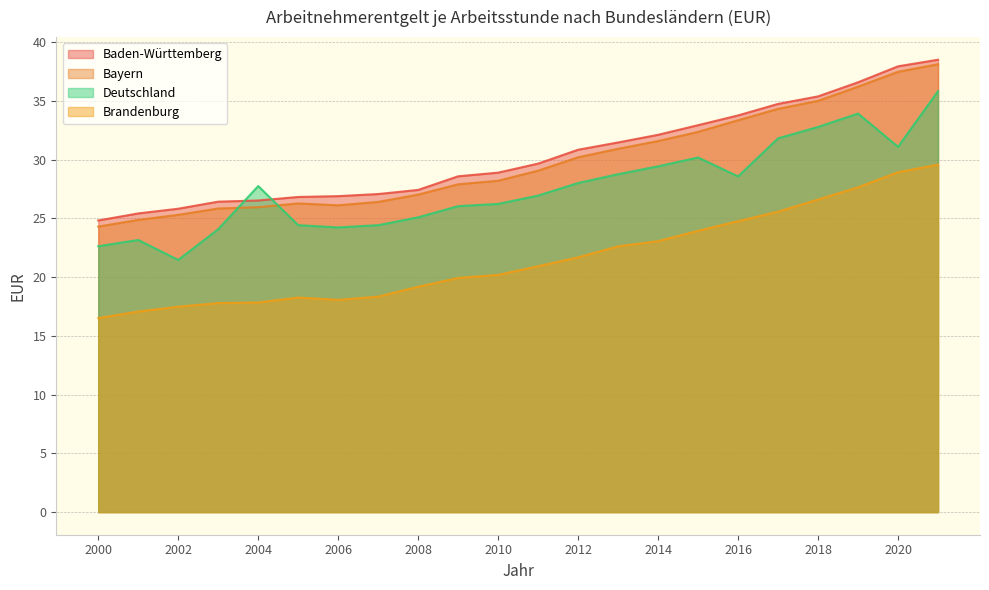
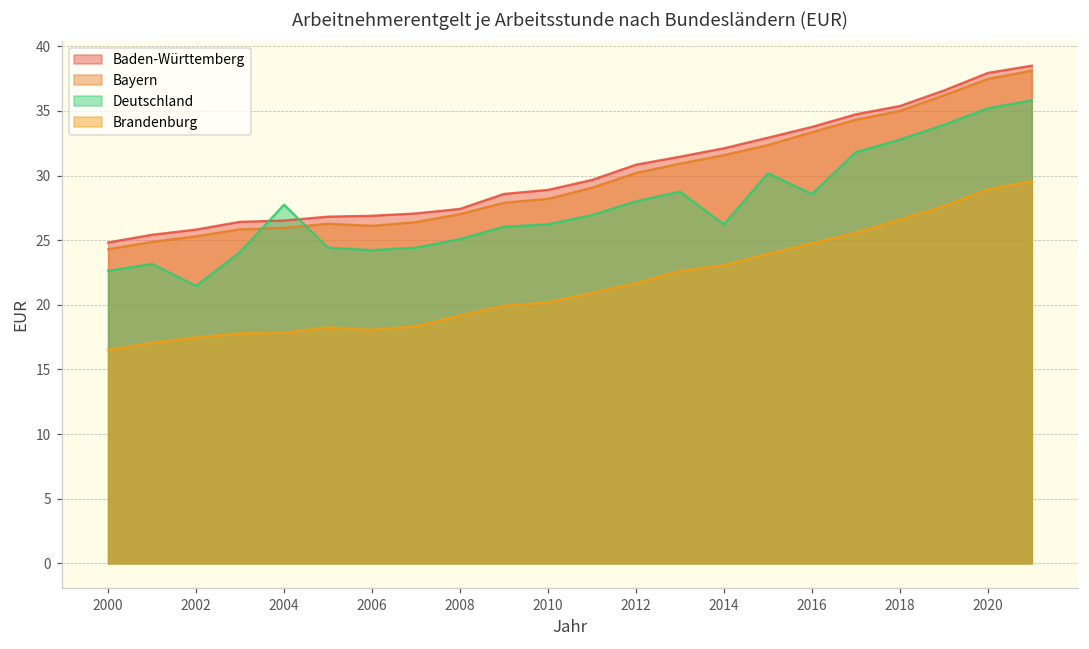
  {
    "Deutschland": {
      "2000": 22.6,
      "2002": 21.5,
      "2004": 27.8,
      "2006": 24.2,
      "2008": 25.1,
      "2010": 26.2,
      "2012": 28.0,
-     "2014": 29.4,
+     "2014": 26.2,
      "2016": 28.6,
      "2018": 32.8,
-     "2020": 31.1
+     "2020": 35.2
    }
  }
